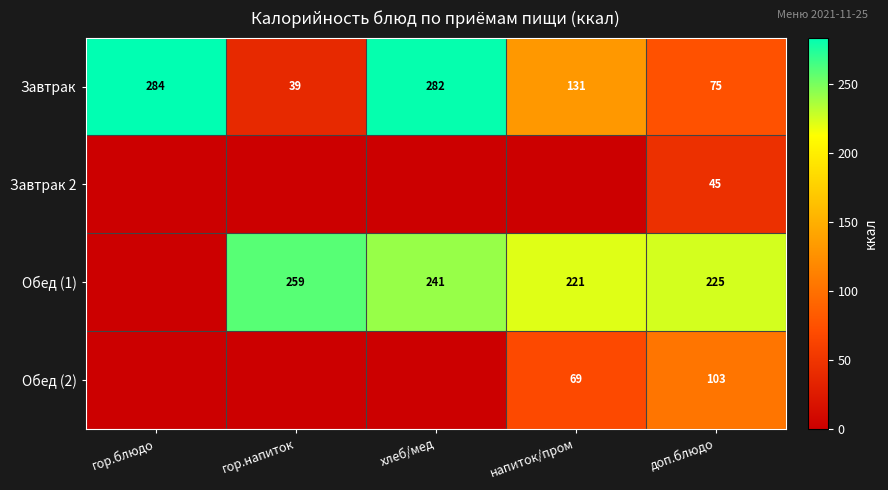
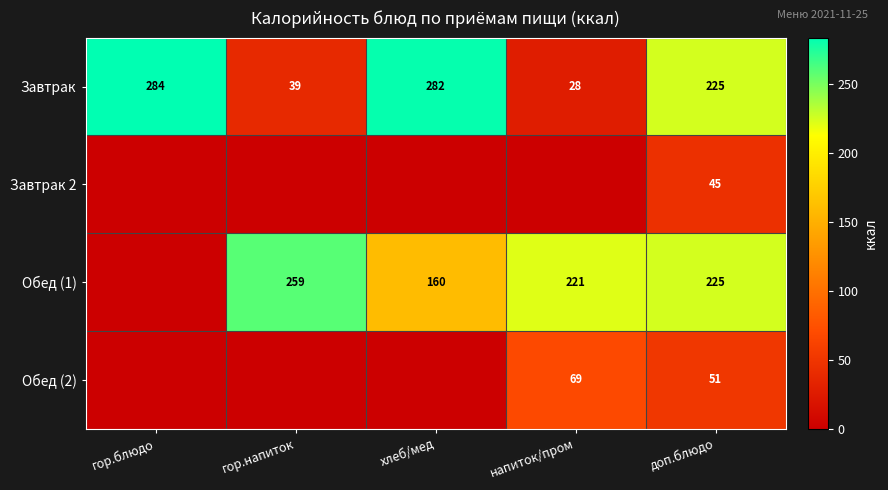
  {
    "Завтрак": {
      "гор.блюдо": 284,
      "гор.напиток": 39,
      "хлеб/мед": 282,
-     "напиток/пром": 131,
-     "доп.блюдо": 75
+     "напиток/пром": 28,
+     "доп.блюдо": 225
    },
    "Завтрак 2": {
      "доп.блюдо": 45
    },
    "Обед (1)": {
      "гор.напиток": 259,
-     "хлеб/мед": 241,
+     "хлеб/мед": 160,
      "напиток/пром": 221,
      "доп.блюдо": 225
    },
    "Обед (2)": {
      "напиток/пром": 69,
-     "доп.блюдо": 103
+     "доп.блюдо": 51
    }
  }
